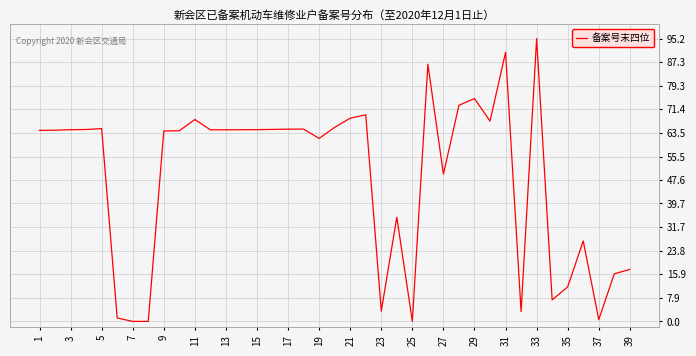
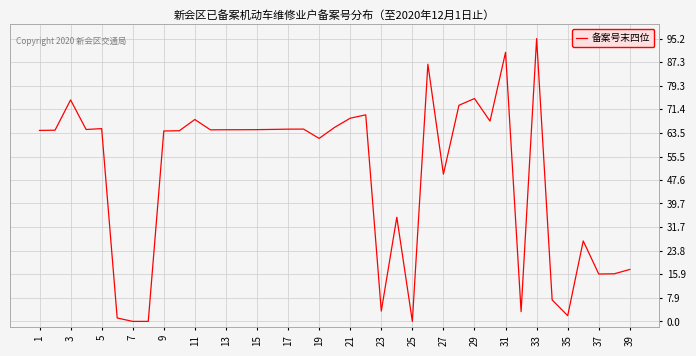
  {
    "1": 64,
-   "3": 65,
+   "3": 75,
    "5": 65,
    "7": 0,
    "9": 64,
    "11": 68,
    "13": 65,
    "15": 65,
    "17": 65,
    "19": 62,
    "21": 68,
    "23": 3,
    "25": 0,
    "27": 50,
    "29": 75,
    "31": 91,
    "33": 95,
-   "35": 12,
-   "37": 1,
+   "35": 2,
+   "37": 16,
    "39": 17
  }
